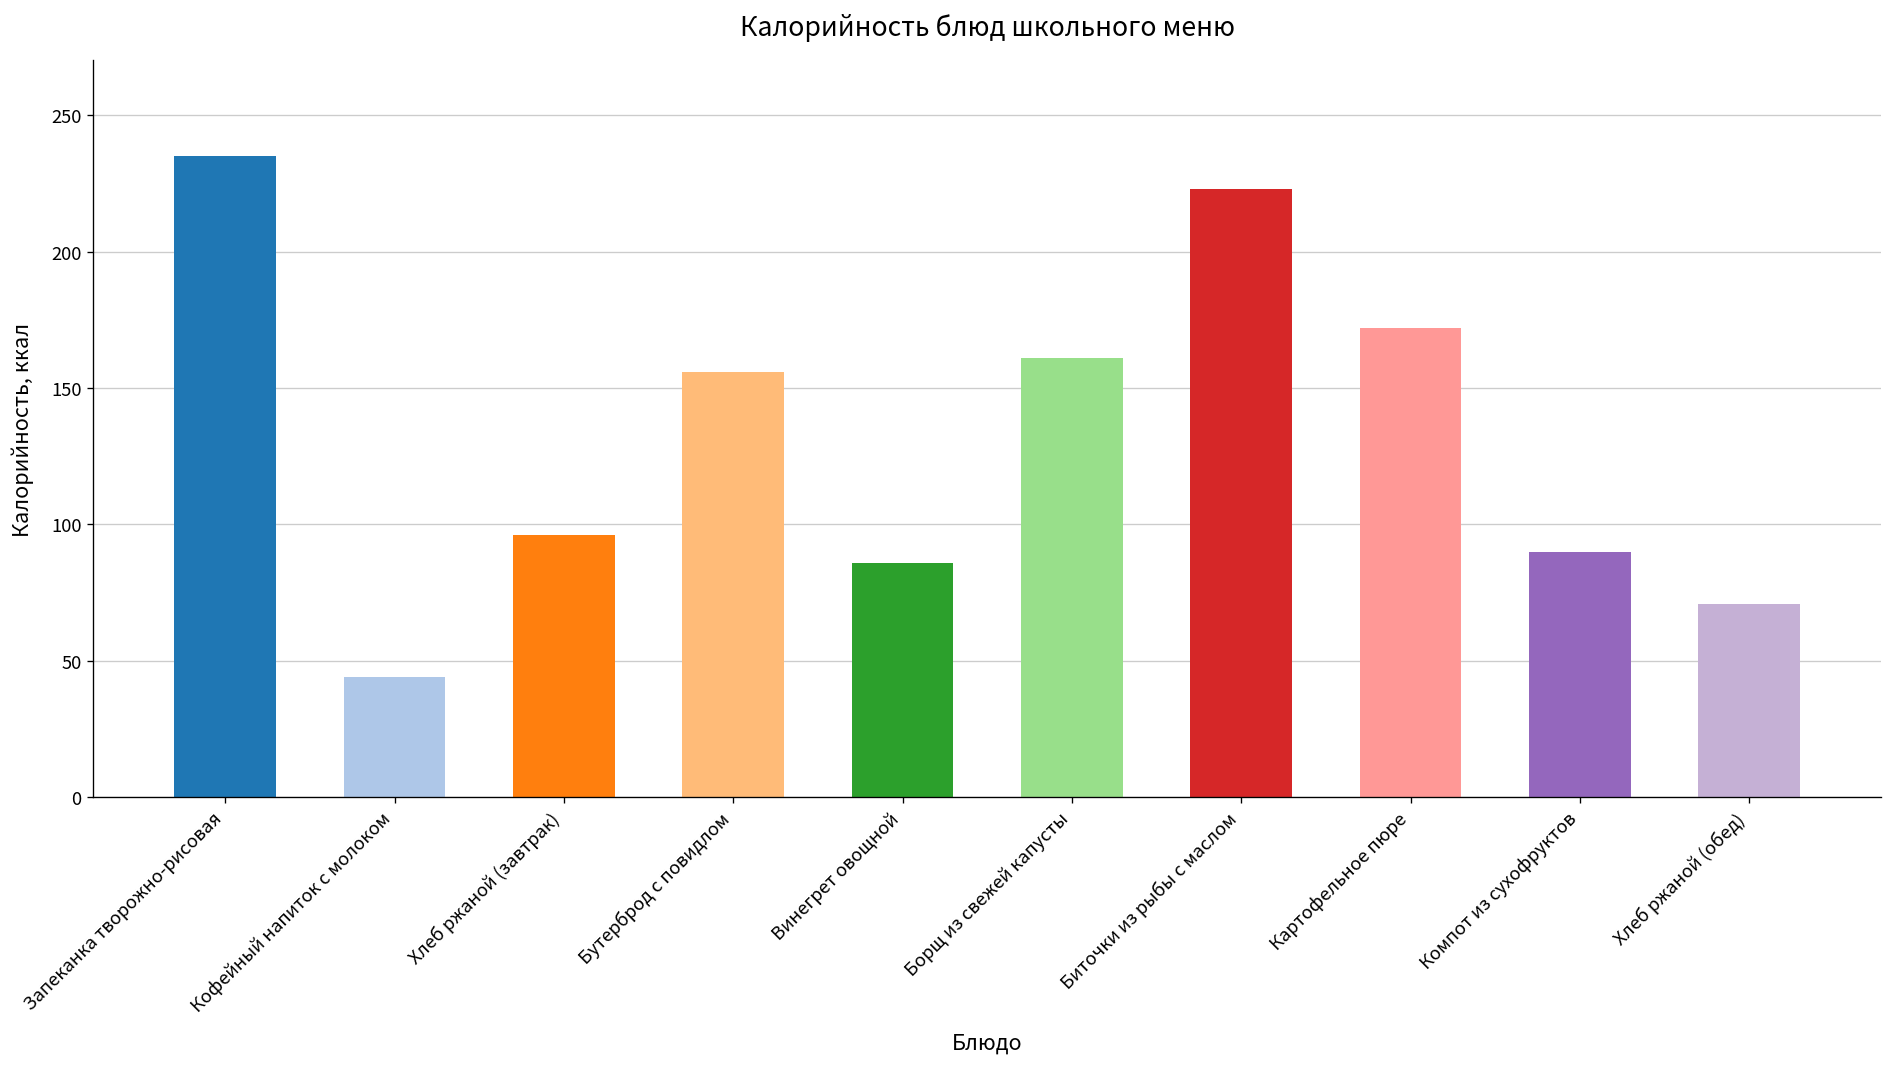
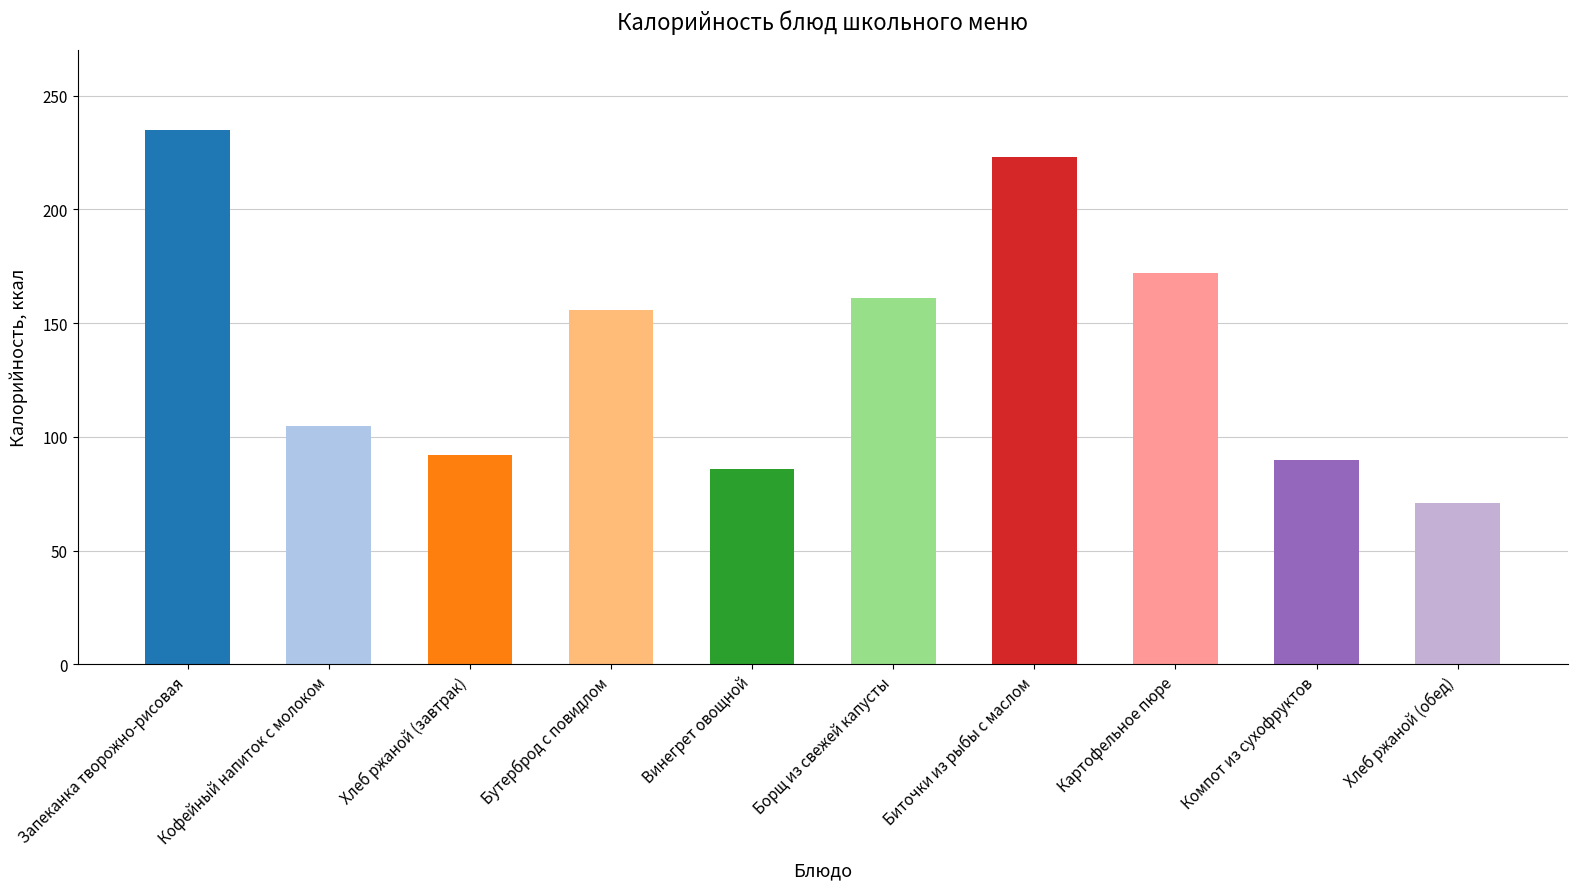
  {
    "Запеканка творожно-рисовая": 235,
-   "Кофейный напиток с молоком": 44,
-   "Хлеб ржаной (завтрак)": 96,
+   "Кофейный напиток с молоком": 105,
+   "Хлеб ржаной (завтрак)": 92,
    "Бутерброд с повидлом": 156,
    "Винегрет овощной": 86,
    "Борщ из свежей капусты": 161,
    "Биточки из рыбы с маслом": 223,
    "Картофельное пюре": 172,
    "Компот из сухофруктов": 90,
    "Хлеб ржаной (обед)": 71
  }
